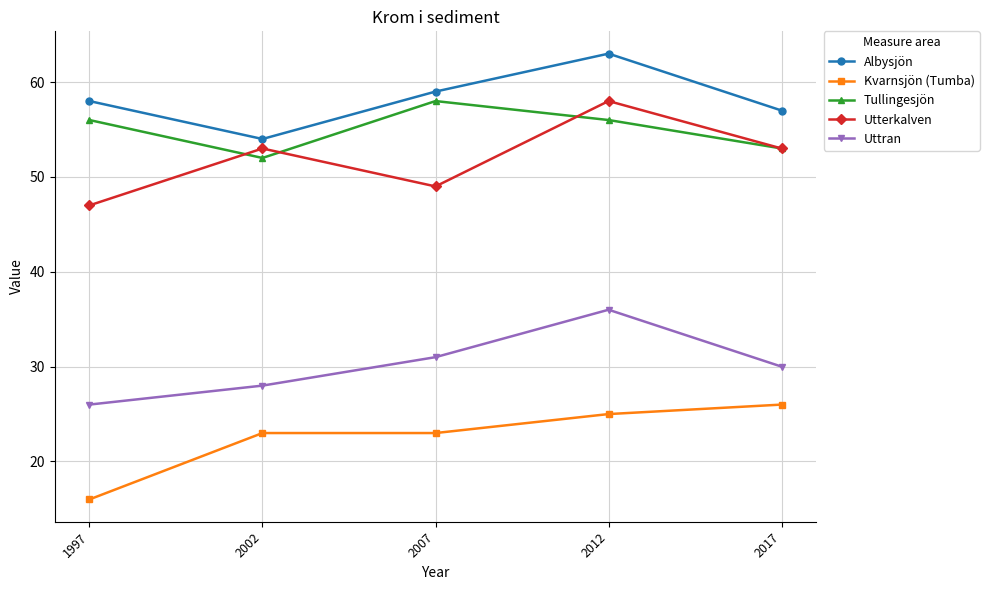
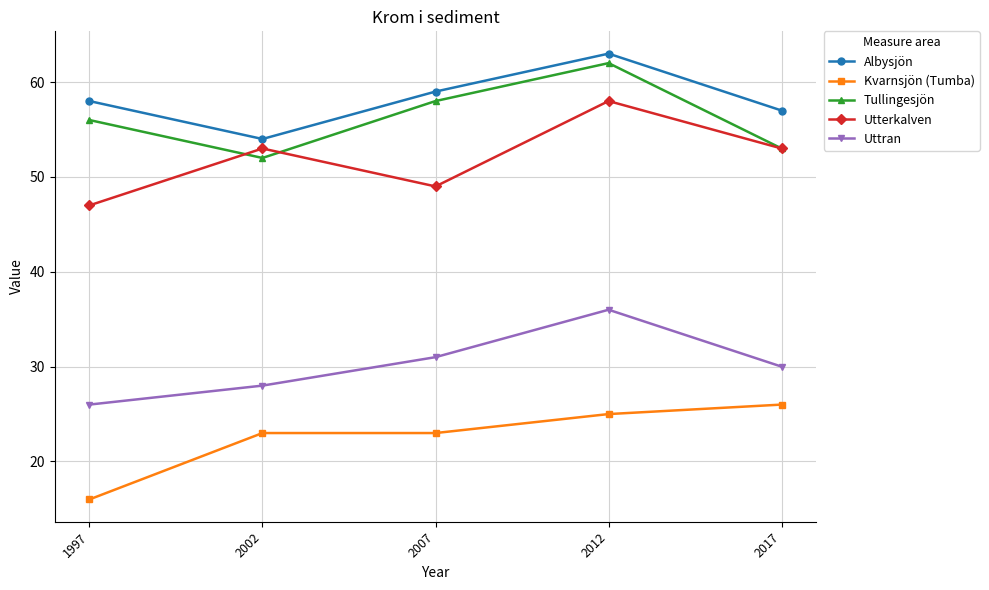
  {
    "Albysjön": {
      "1997": 58,
      "2002": 54,
      "2007": 59,
      "2012": 63,
      "2017": 57
    },
    "Kvarnsjön (Tumba)": {
      "1997": 16,
      "2002": 23,
      "2007": 23,
      "2012": 25,
      "2017": 26
    },
    "Tullingesjön": {
      "1997": 56,
      "2002": 52,
      "2007": 58,
-     "2012": 56
+     "2012": 62
    },
    "Utterkalven": {
      "1997": 47,
      "2002": 53,
      "2007": 49,
      "2012": 58
    },
    "Uttran": {
      "1997": 26,
      "2002": 28,
      "2007": 31,
      "2012": 36,
      "2017": 30
    }
  }
